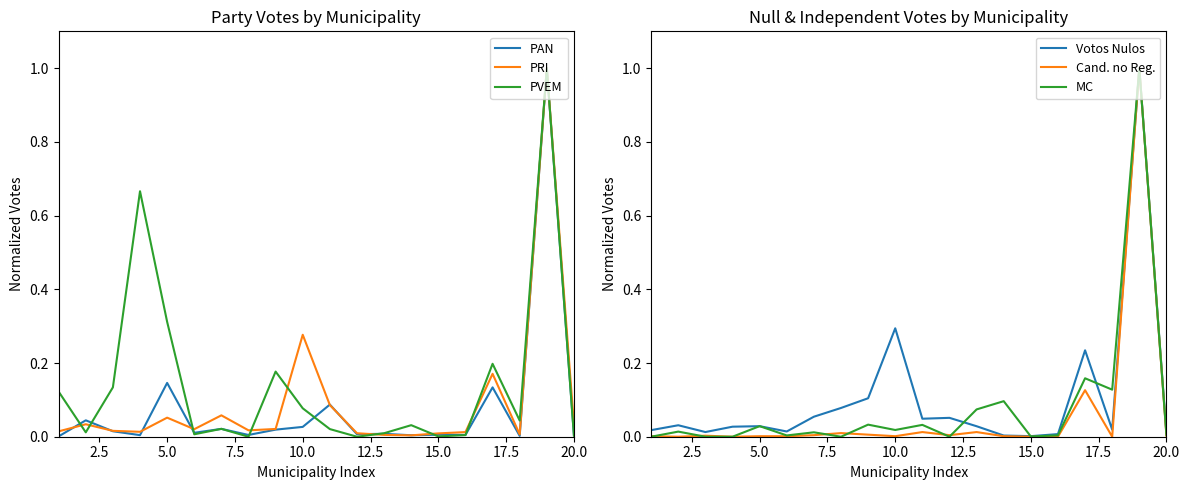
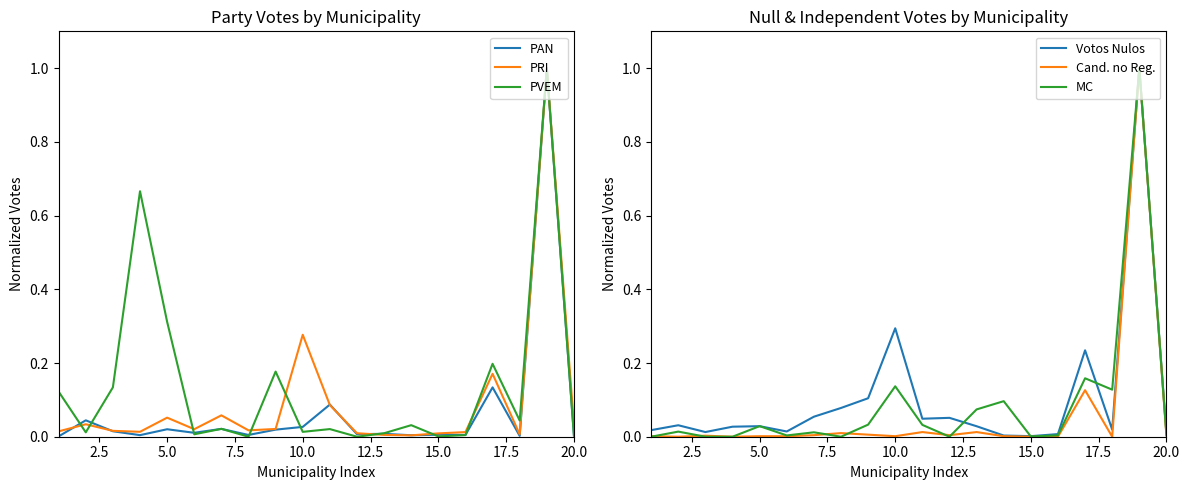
  {
    "Party Votes by Municipality": {
      "PAN": {
-       "5.0": 0.15,
+       "5.0": 0.02,
        "10.0": 0.03
      },
      "PRI": {
        "5.0": 0.05,
        "10.0": 0.28,
        "20.0": 0.03
      },
      "PVEM": {
        "5.0": 0.31,
-       "10.0": 0.08
+       "10.0": 0.01
      }
    },
    "Null & Independent Votes by Municipality": {
      "Votos Nulos": {
        "10.0": 0.29
      },
      "Cand. no Reg.": {
        "5.0": 0.00,
        "10.0": 0.00
      },
      "MC": {
-       "10.0": 0.02
+       "10.0": 0.14
      }
    }
  }
